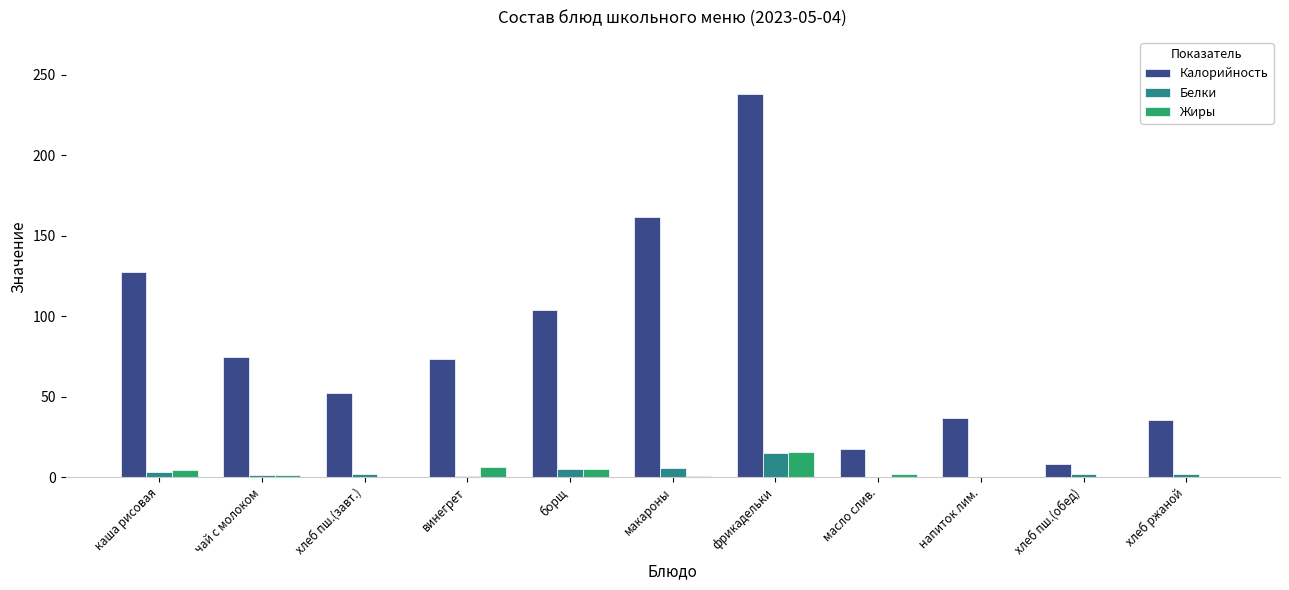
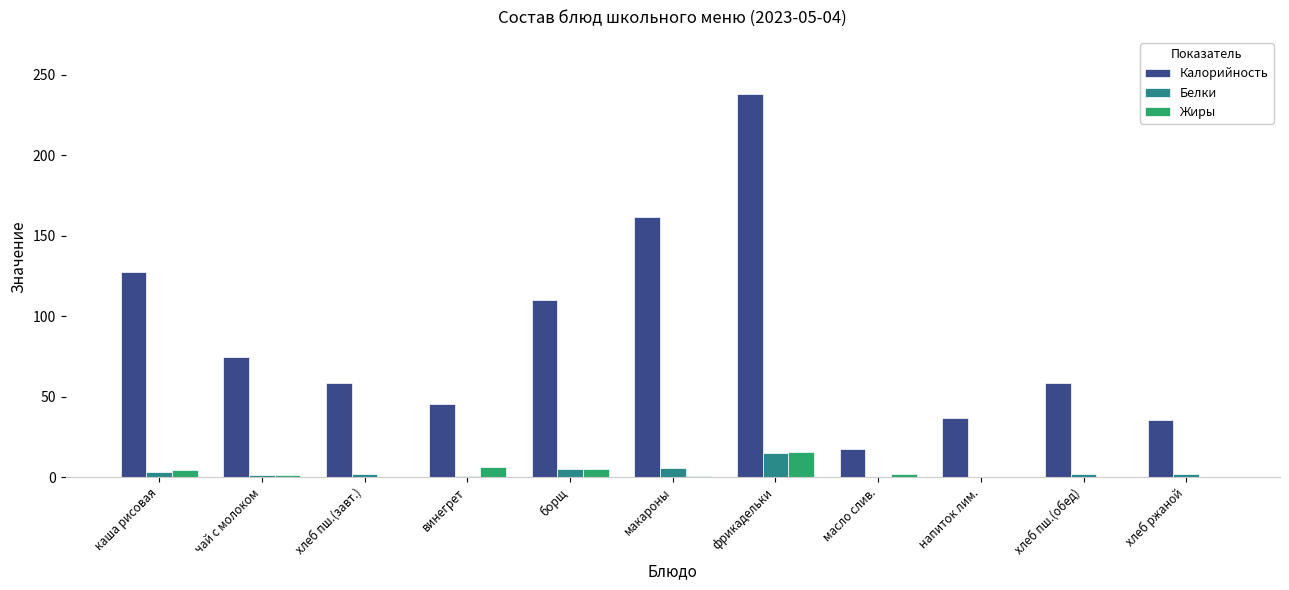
  {
    "Калорийность": {
      "каша рисовая": 127,
      "чай с молоком": 74,
-     "хлеб пш.(завт.)": 52,
-     "винегрет": 73,
-     "борщ": 104,
+     "хлеб пш.(завт.)": 59,
+     "винегрет": 45,
+     "борщ": 110,
      "макароны": 162,
      "фрикадельки": 238,
      "масло слив.": 18,
      "напиток лим.": 37,
-     "хлеб пш.(обед)": 8,
+     "хлеб пш.(обед)": 59,
      "хлеб ржаной": 36
    }
  }
